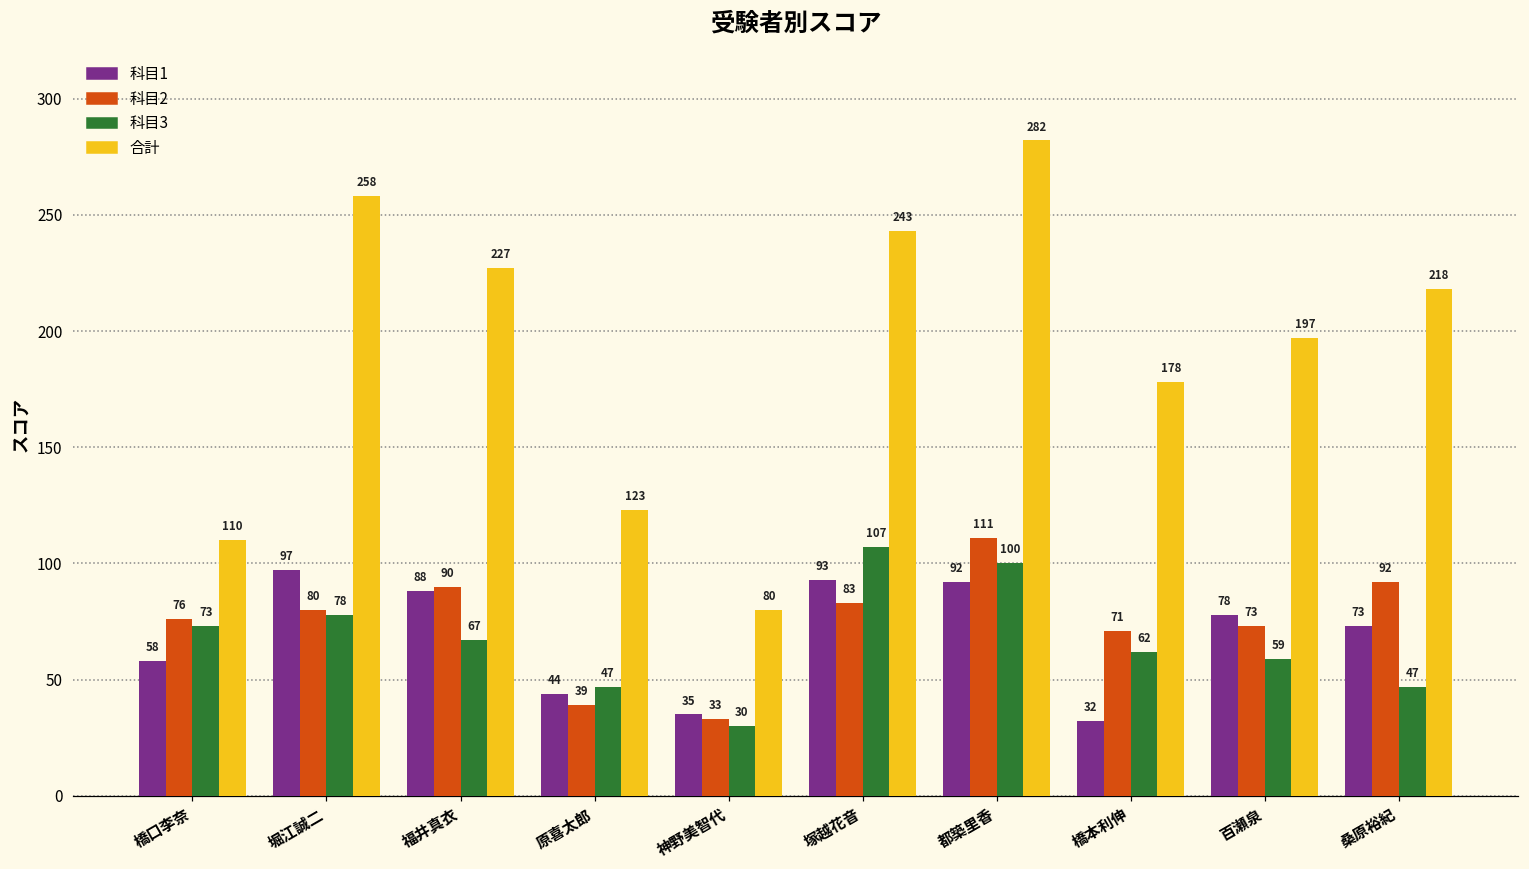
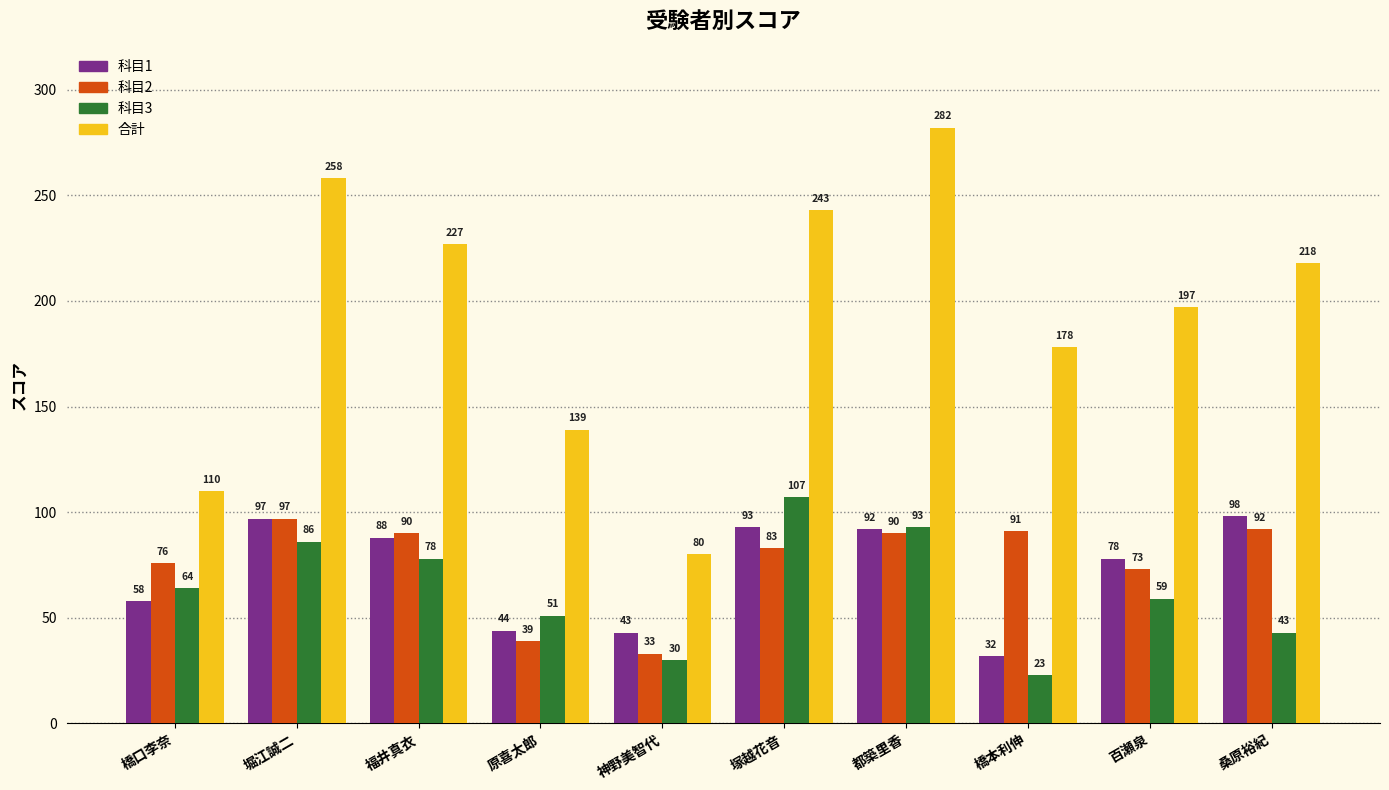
  {
    "科目1": {
      "橋口李奈": 58,
      "堀江誠二": 97,
      "福井真衣": 88,
      "原喜太郎": 44,
-     "神野美智代": 35,
+     "神野美智代": 43,
      "塚越花音": 93,
      "都築里香": 92,
      "橋本利伸": 32,
      "百瀬泉": 78,
-     "桑原裕紀": 73
+     "桑原裕紀": 98
    },
    "科目2": {
      "橋口李奈": 76,
-     "堀江誠二": 80,
+     "堀江誠二": 97,
      "福井真衣": 90,
      "原喜太郎": 39,
      "神野美智代": 33,
      "塚越花音": 83,
-     "都築里香": 111,
-     "橋本利伸": 71,
+     "都築里香": 90,
+     "橋本利伸": 91,
      "百瀬泉": 73,
      "桑原裕紀": 92
    },
    "科目3": {
-     "橋口李奈": 73,
-     "堀江誠二": 78,
-     "福井真衣": 67,
-     "原喜太郎": 47,
+     "橋口李奈": 64,
+     "堀江誠二": 86,
+     "福井真衣": 78,
+     "原喜太郎": 51,
      "神野美智代": 30,
      "塚越花音": 107,
-     "都築里香": 100,
-     "橋本利伸": 62,
+     "都築里香": 93,
+     "橋本利伸": 23,
      "百瀬泉": 59,
-     "桑原裕紀": 47
+     "桑原裕紀": 43
    },
    "合計": {
      "橋口李奈": 110,
      "堀江誠二": 258,
      "福井真衣": 227,
-     "原喜太郎": 123,
+     "原喜太郎": 139,
      "神野美智代": 80,
      "塚越花音": 243,
      "都築里香": 282,
      "橋本利伸": 178,
      "百瀬泉": 197,
      "桑原裕紀": 218
    }
  }
